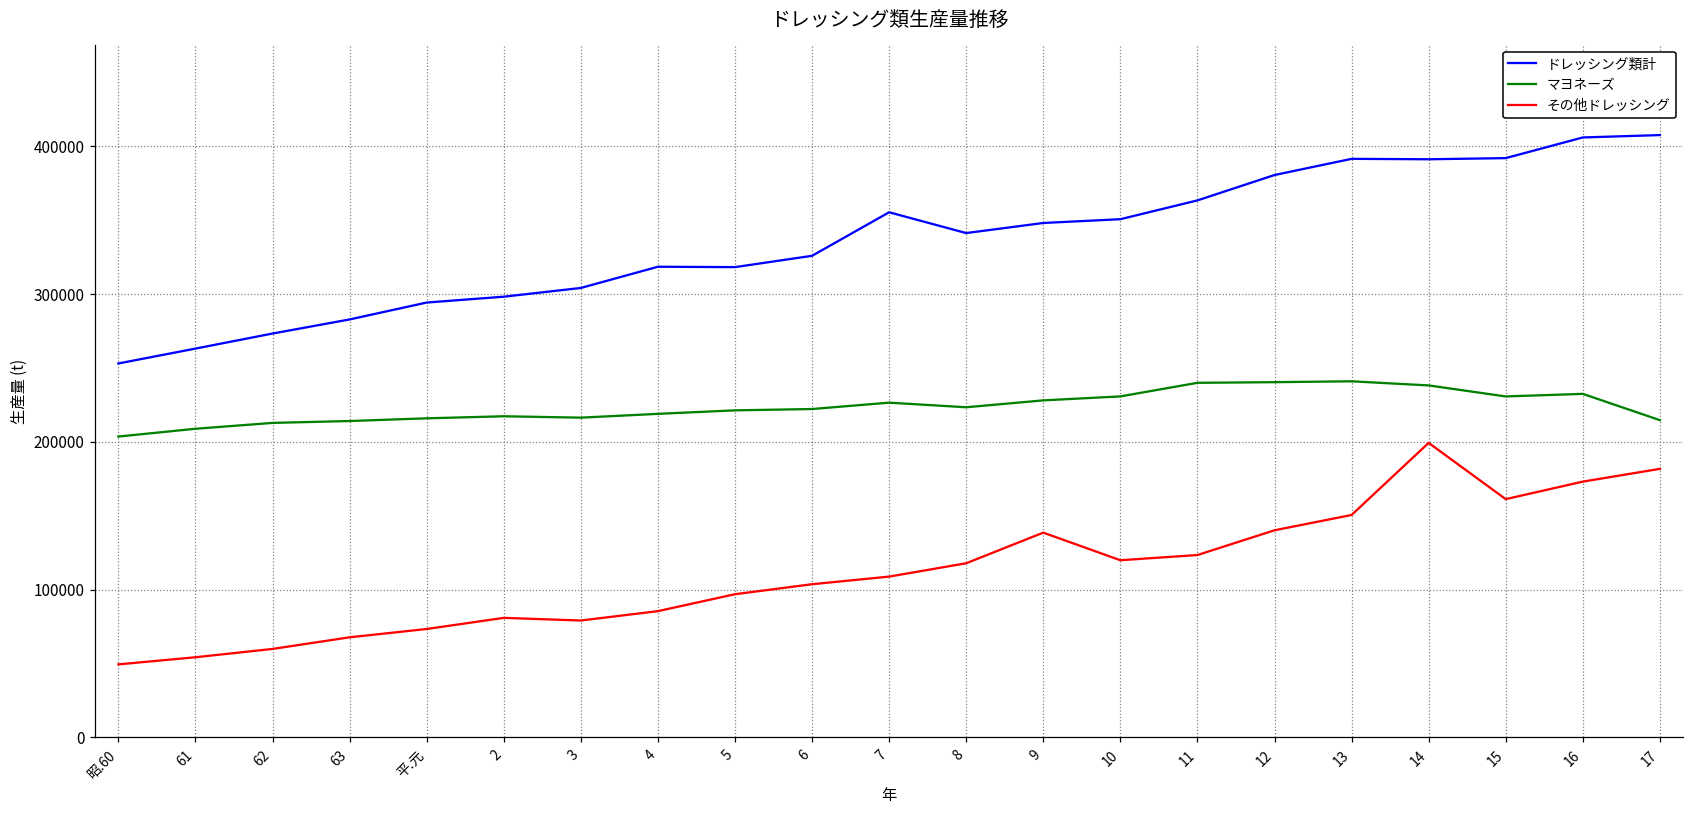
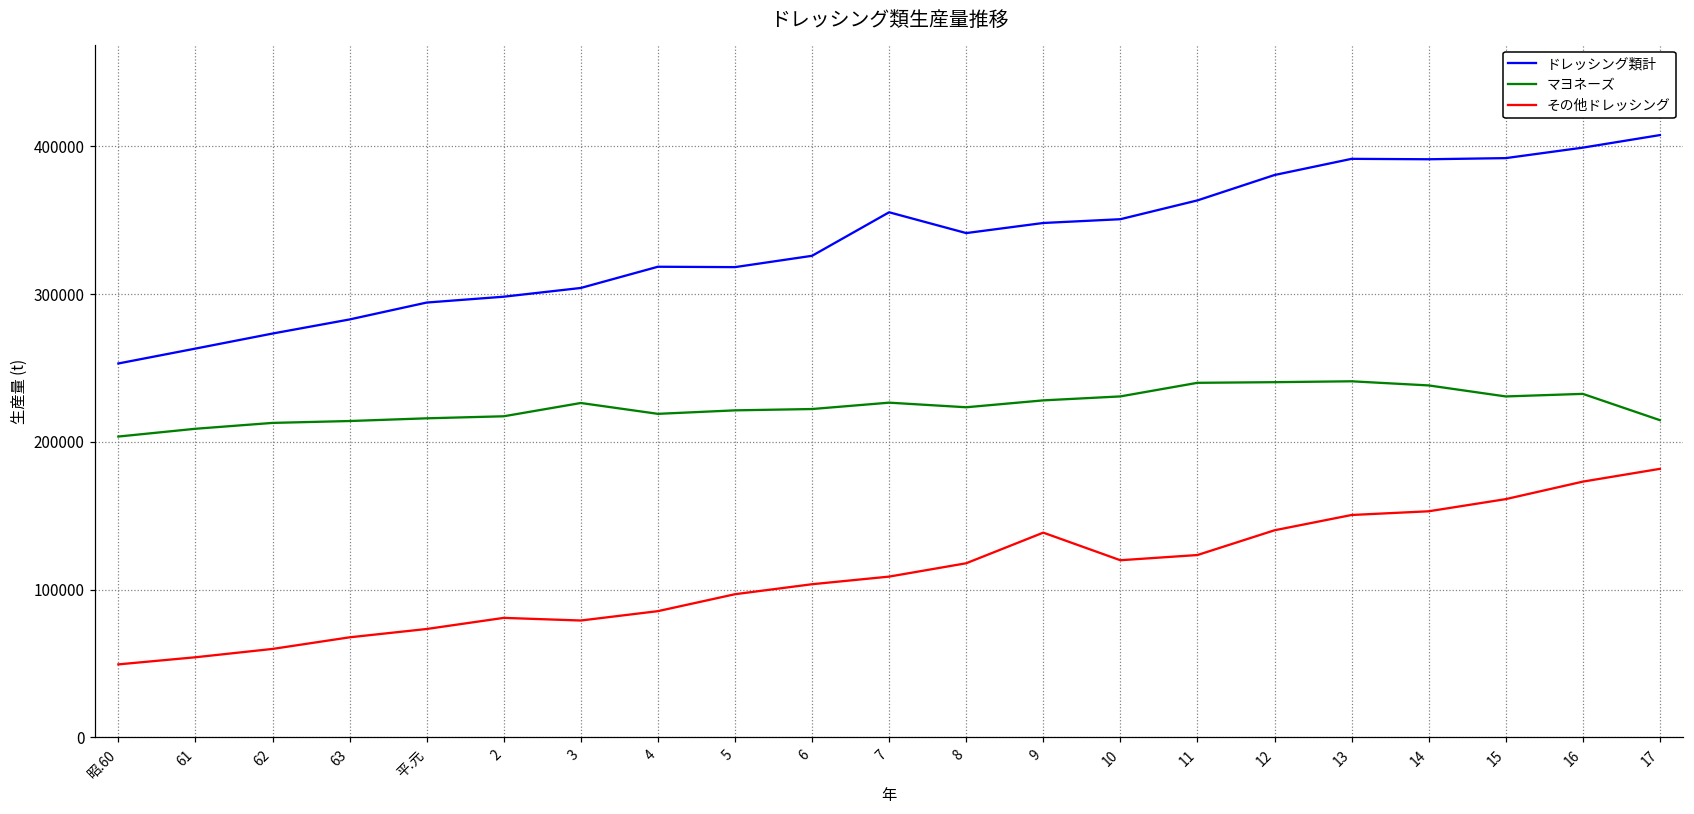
  {
    "ドレッシング類計": {
      "昭.60": 253000,
      "61": 263000,
      "62": 273000,
      "63": 283000,
      "平.元": 294000,
      "2": 298000,
      "3": 304000,
      "4": 319000,
      "5": 318000,
      "6": 326000,
      "7": 355000,
      "8": 341000,
      "9": 348000,
      "10": 351000,
      "11": 363000,
      "12": 381000,
      "13": 392000,
      "14": 391000,
      "15": 392000,
-     "16": 406000,
+     "16": 399000,
      "17": 408000
    },
    "マヨネーズ": {
      "昭.60": 204000,
      "61": 209000,
      "62": 213000,
      "63": 214000,
      "平.元": 216000,
      "2": 217000,
-     "3": 216000,
+     "3": 226000,
      "4": 219000,
      "5": 221000,
      "6": 222000,
      "7": 227000,
      "8": 223000,
      "9": 228000,
      "10": 231000,
      "11": 240000,
      "12": 240000,
      "13": 241000,
      "14": 238000,
      "15": 231000,
      "16": 233000,
      "17": 215000
    },
    "その他ドレッシング": {
      "昭.60": 49000,
      "61": 54000,
      "62": 60000,
      "63": 68000,
      "平.元": 73000,
      "2": 81000,
      "3": 79000,
      "4": 85000,
      "5": 97000,
      "6": 104000,
      "7": 109000,
      "8": 118000,
      "9": 139000,
      "10": 120000,
      "11": 123000,
      "12": 140000,
      "13": 151000,
-     "14": 199000,
+     "14": 153000,
      "15": 161000,
      "16": 173000,
      "17": 182000
    }
  }
